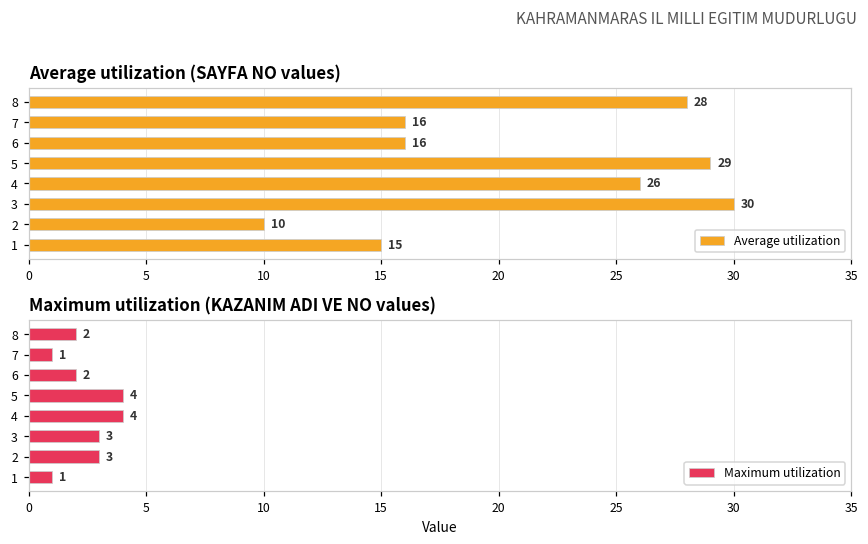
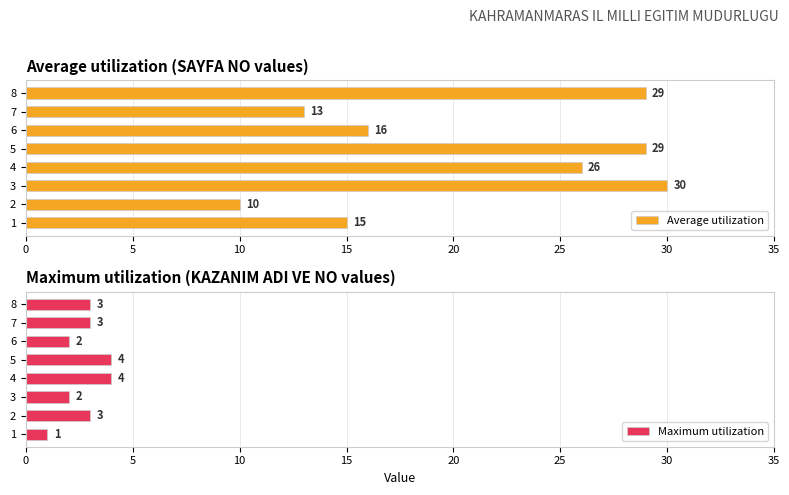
  {
    "Average utilization (SAYFA NO values)": {
-     "8": 28,
-     "7": 16,
+     "8": 29,
+     "7": 13,
      "6": 16,
      "5": 29,
      "4": 26,
      "3": 30,
      "2": 10,
      "1": 15
    },
    "Maximum utilization (KAZANIM ADI VE NO values)": {
-     "8": 2,
-     "7": 1,
+     "8": 3,
+     "7": 3,
      "6": 2,
      "5": 4,
      "4": 4,
-     "3": 3,
+     "3": 2,
      "2": 3,
      "1": 1
    }
  }
